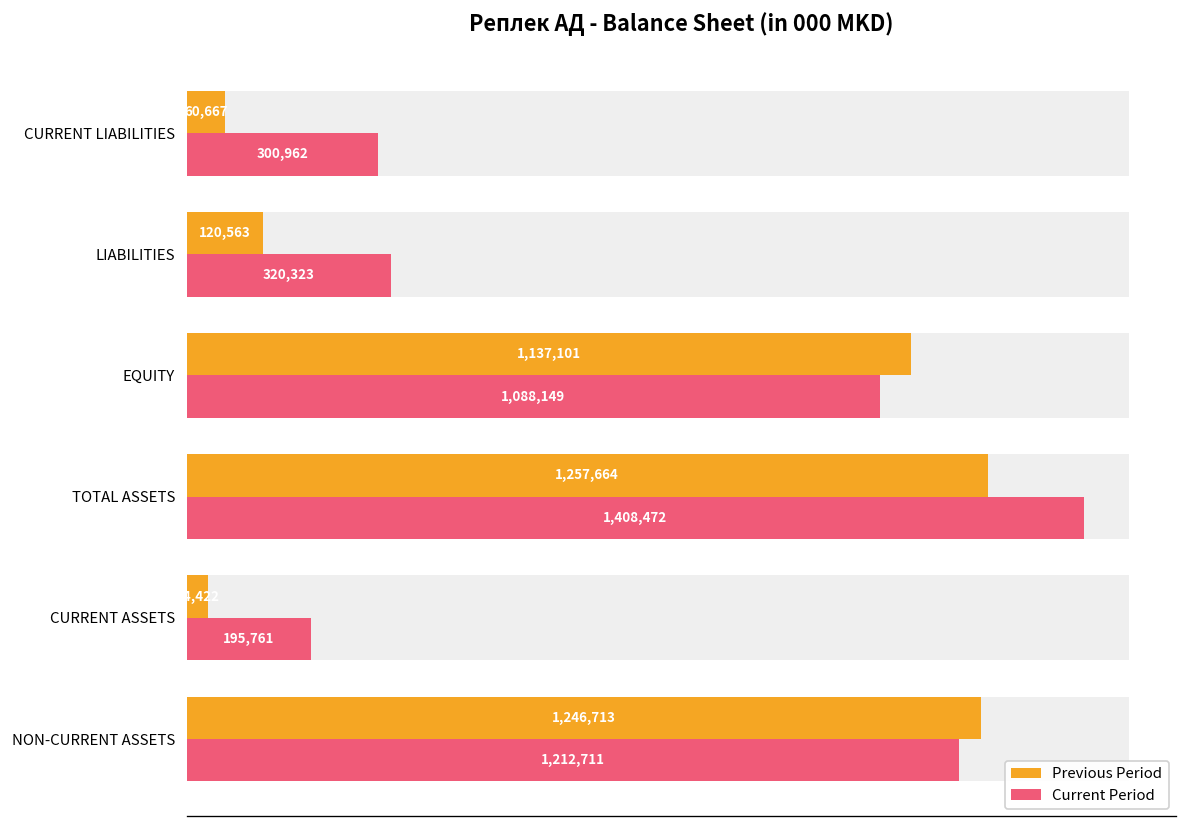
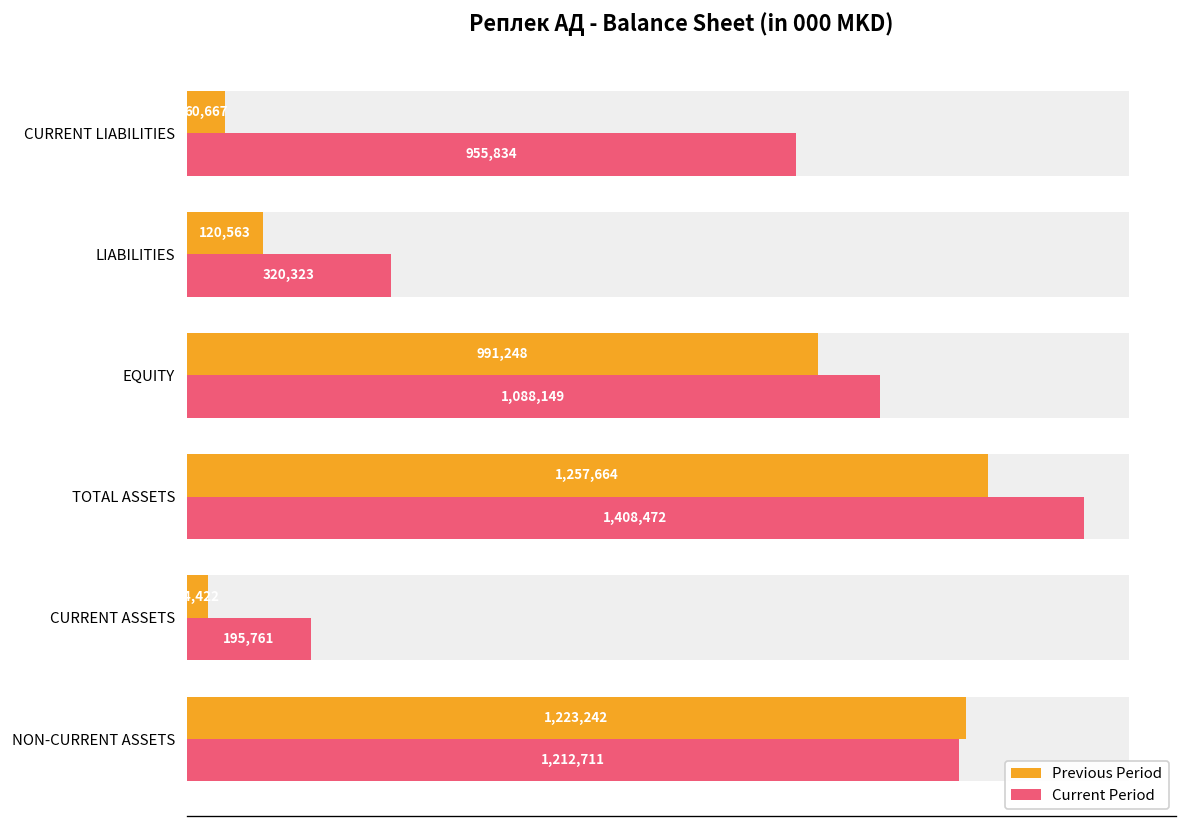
  {
    "Previous Period": {
-     "EQUITY": "1,137,101",
-     "NON-CURRENT ASSETS": "1,246,713"
+     "EQUITY": "991,248",
+     "NON-CURRENT ASSETS": "1,223,242"
    },
    "Current Period": {
-     "CURRENT LIABILITIES": "300,962"
+     "CURRENT LIABILITIES": "955,834"
    }
  }
